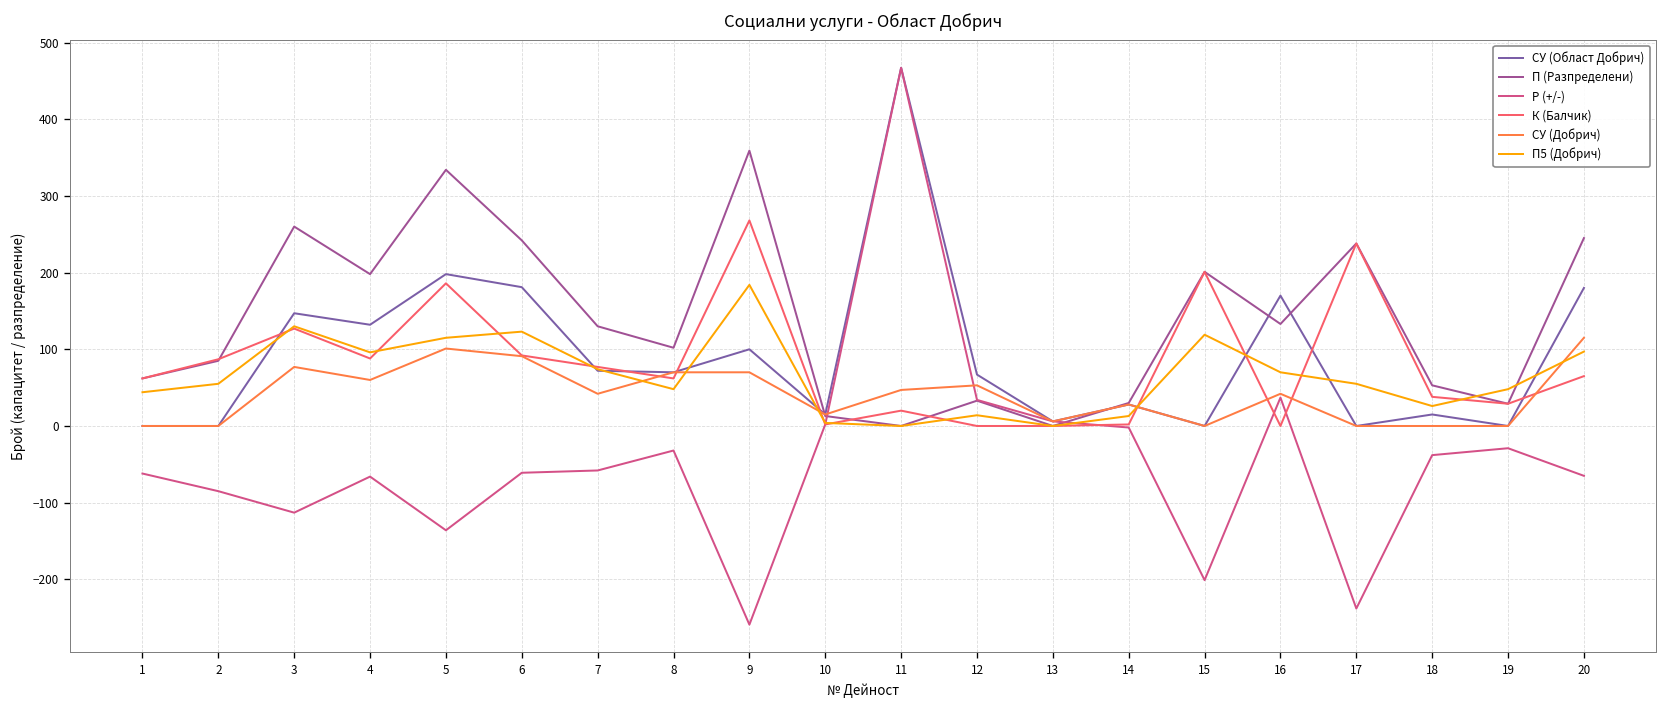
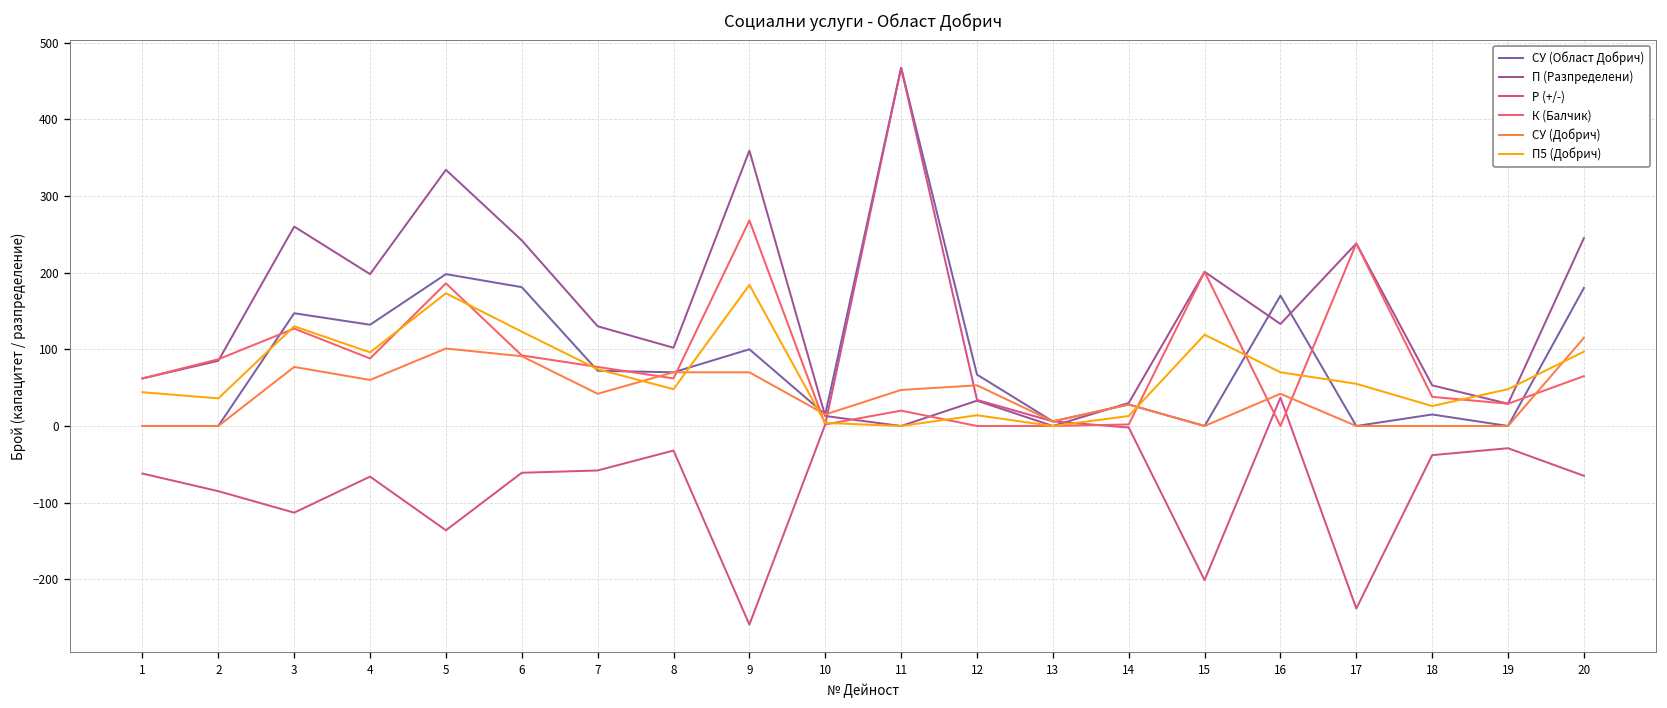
  {
    "П5 (Добрич)": {
      "1": 40,
-     "2": 60,
+     "2": 40,
      "4": 100,
-     "5": 120,
+     "5": 170,
      "6": 120,
      "8": 50,
      "9": 180,
      "12": 10,
      "14": 10,
      "15": 120,
      "16": 70,
      "17": 60,
      "18": 30,
      "19": 50,
      "20": 100
    }
  }
